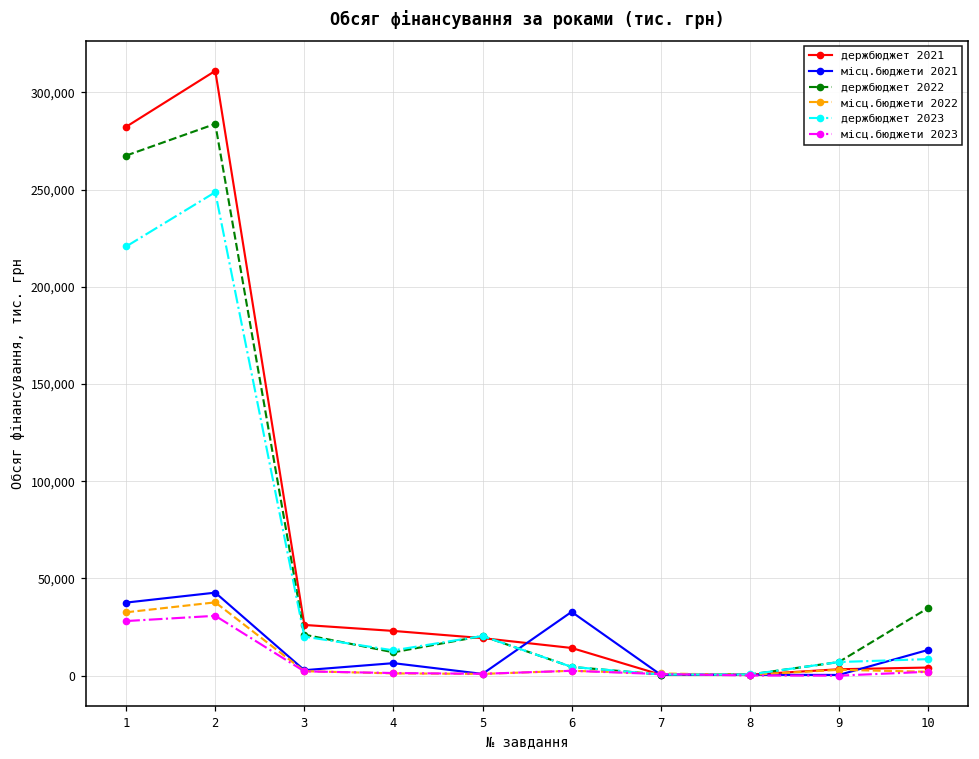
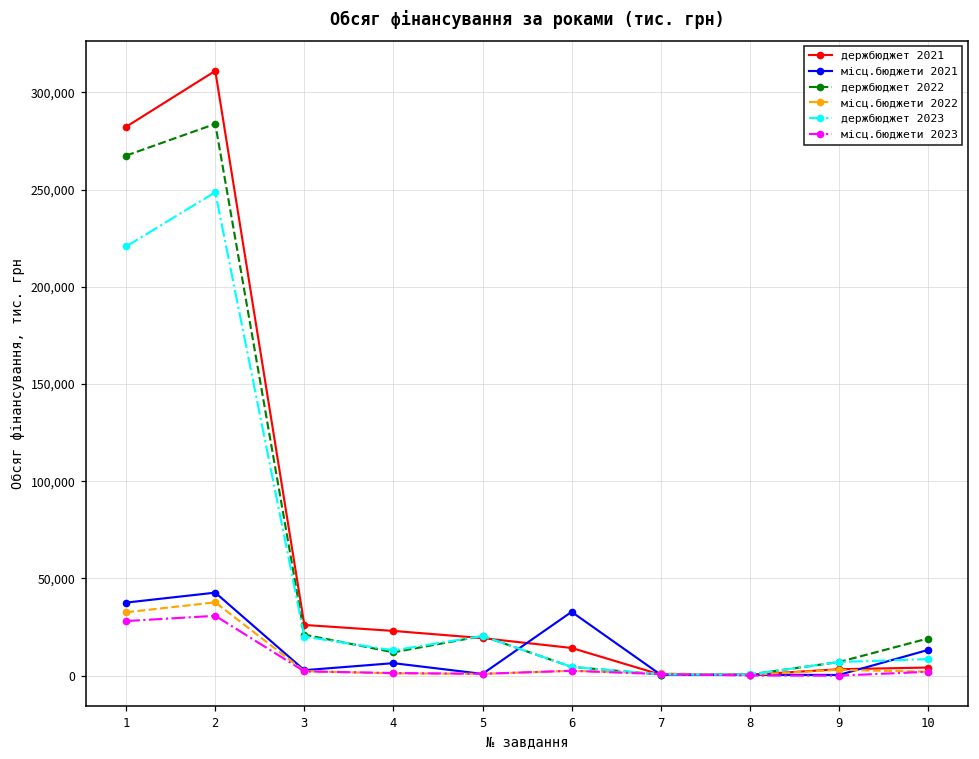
  {
    "держбюджет 2021": {
      "1": "282,000",
      "2": "311,000",
      "3": "26,000",
      "4": "23,000",
      "6": "14,000",
      "10": "4,000"
    },
    "місц.бюджети 2021": {
      "1": "38,000",
      "2": "43,000",
      "4": "6,000",
      "6": "33,000",
      "10": "13,000"
    },
    "держбюджет 2022": {
      "1": "267,000",
      "2": "284,000",
-     "10": "35,000"
+     "10": "19,000"
    },
    "місц.бюджети 2022": {
      "1": "33,000",
      "2": "38,000"
    },
    "держбюджет 2023": {
      "1": "221,000",
      "2": "249,000",
      "10": "9,000"
    },
    "місц.бюджети 2023": {
      "1": "28,000",
      "2": "31,000"
    }
  }
